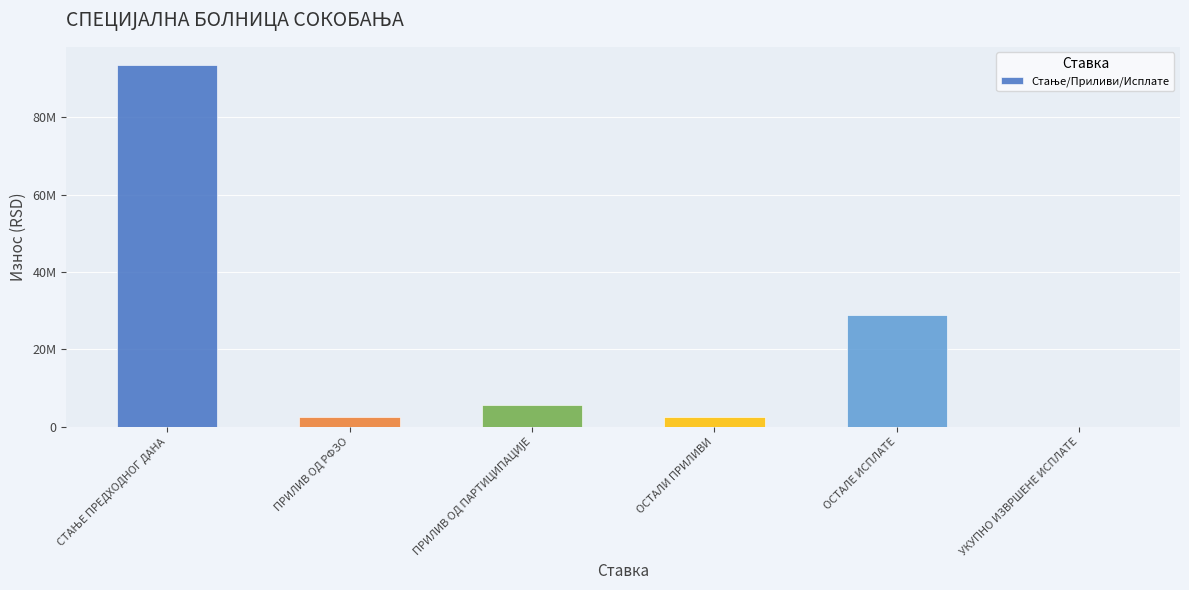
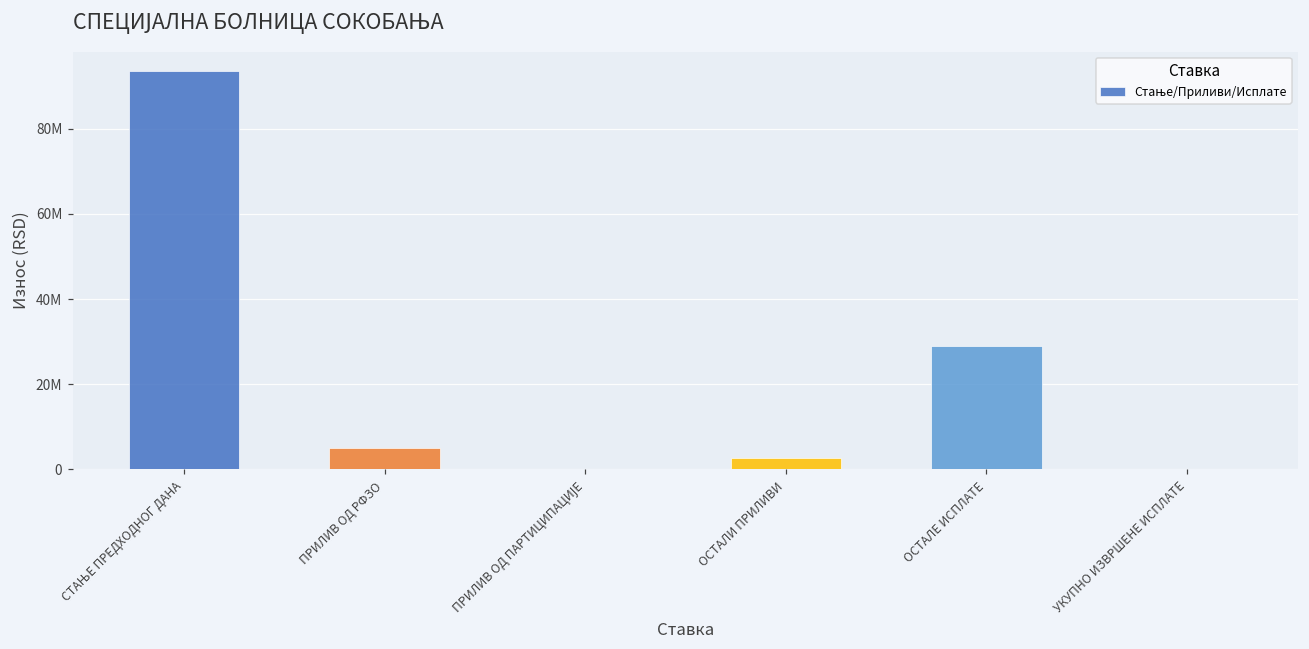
  {
    "СТАЊЕ ПРЕДХОДНОГ ДАНА": 93000000,
-   "ПРИЛИВ ОД РФЗО": 2000000,
-   "ПРИЛИВ ОД ПАРТИЦИПАЦИЈЕ": 6000000,
+   "ПРИЛИВ ОД РФЗО": 5000000,
+   "ПРИЛИВ ОД ПАРТИЦИПАЦИЈЕ": 0,
    "ОСТАЛИ ПРИЛИВИ": 3000000,
    "ОСТАЛЕ ИСПЛАТЕ": 29000000,
    "УКУПНО ИЗВРШЕНЕ ИСПЛАТЕ": 0
  }
